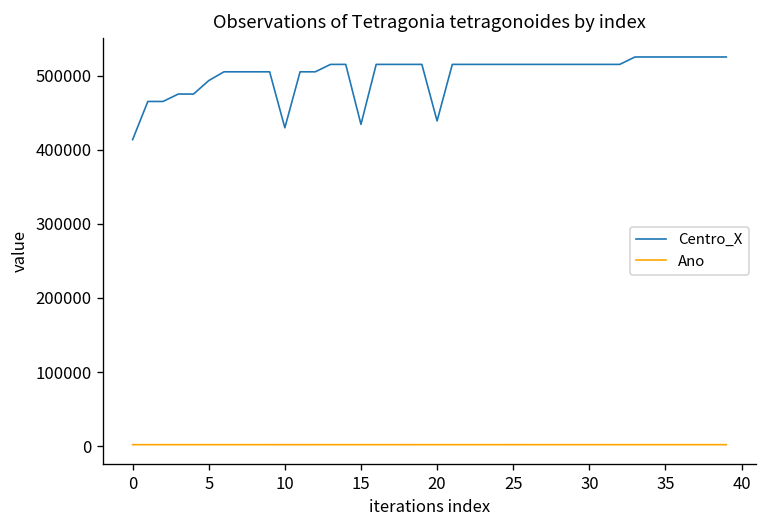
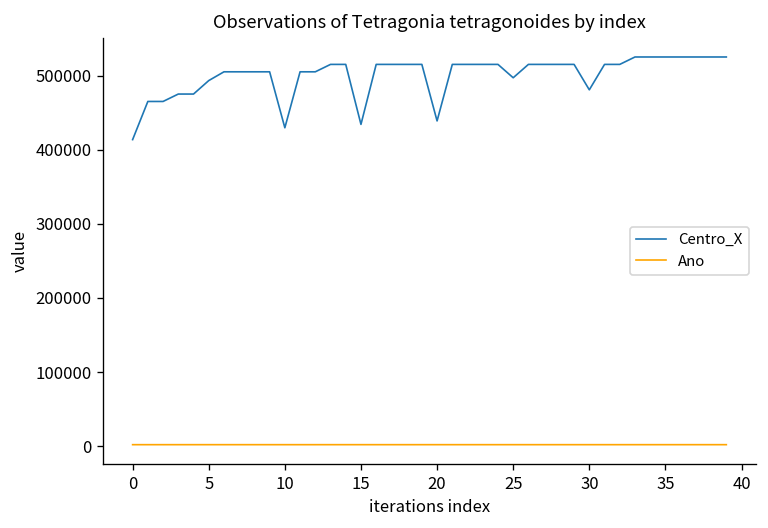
  {
    "Centro_X": {
      "0": 410000,
      "5": 490000,
      "10": 430000,
      "15": 430000,
      "20": 440000,
-     "25": 520000,
-     "30": 520000,
+     "25": 500000,
+     "30": 480000,
      "35": 530000
    },
    "Ano": {
      "0": 0,
      "5": 0,
      "10": 0,
      "15": 0,
      "20": 0,
      "25": 0,
      "30": 0,
      "35": 0
    }
  }
